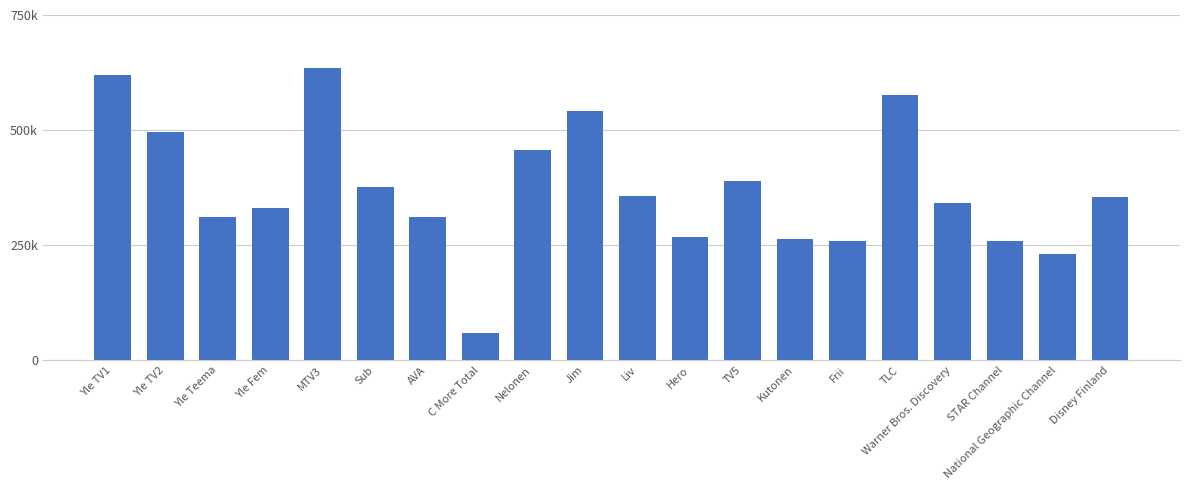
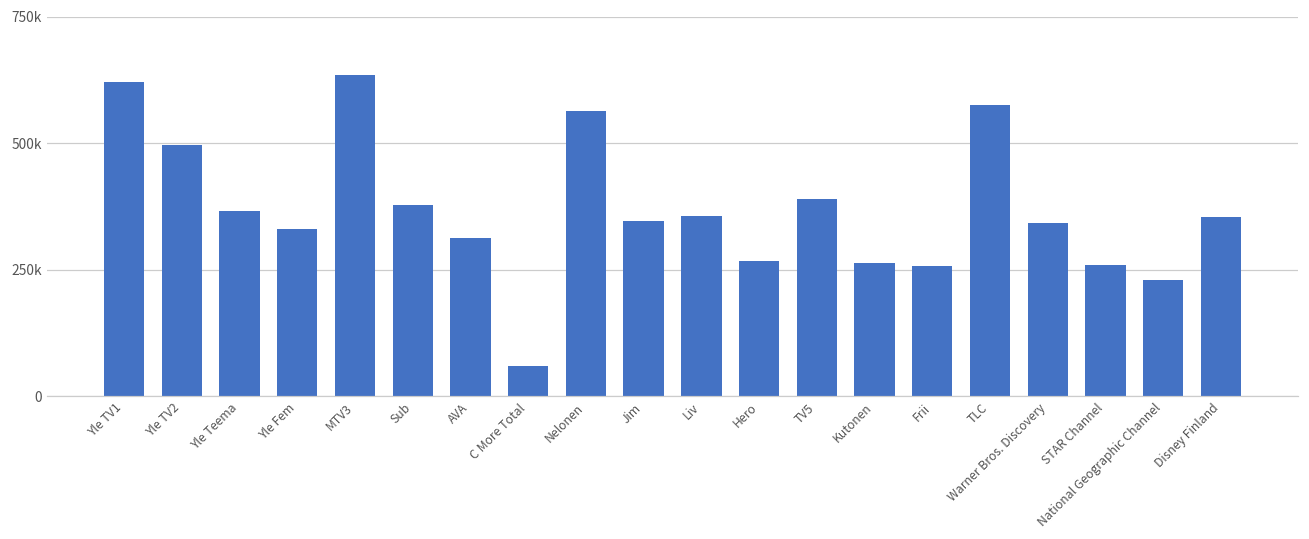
  {
    "Yle TV1": 620000,
    "Yle TV2": 500000,
-   "Yle Teema": 310000,
+   "Yle Teema": 370000,
    "Yle Fem": 330000,
    "MTV3": 640000,
    "Sub": 380000,
    "AVA": 310000,
    "C More Total": 60000,
-   "Nelonen": 460000,
-   "Jim": 540000,
+   "Nelonen": 560000,
+   "Jim": 350000,
    "Liv": 360000,
    "Hero": 270000,
    "TV5": 390000,
    "Kutonen": 260000,
    "Frii": 260000,
    "TLC": 580000,
    "Warner Bros. Discovery": 340000,
    "STAR Channel": 260000,
    "National Geographic Channel": 230000,
    "Disney Finland": 350000
  }
